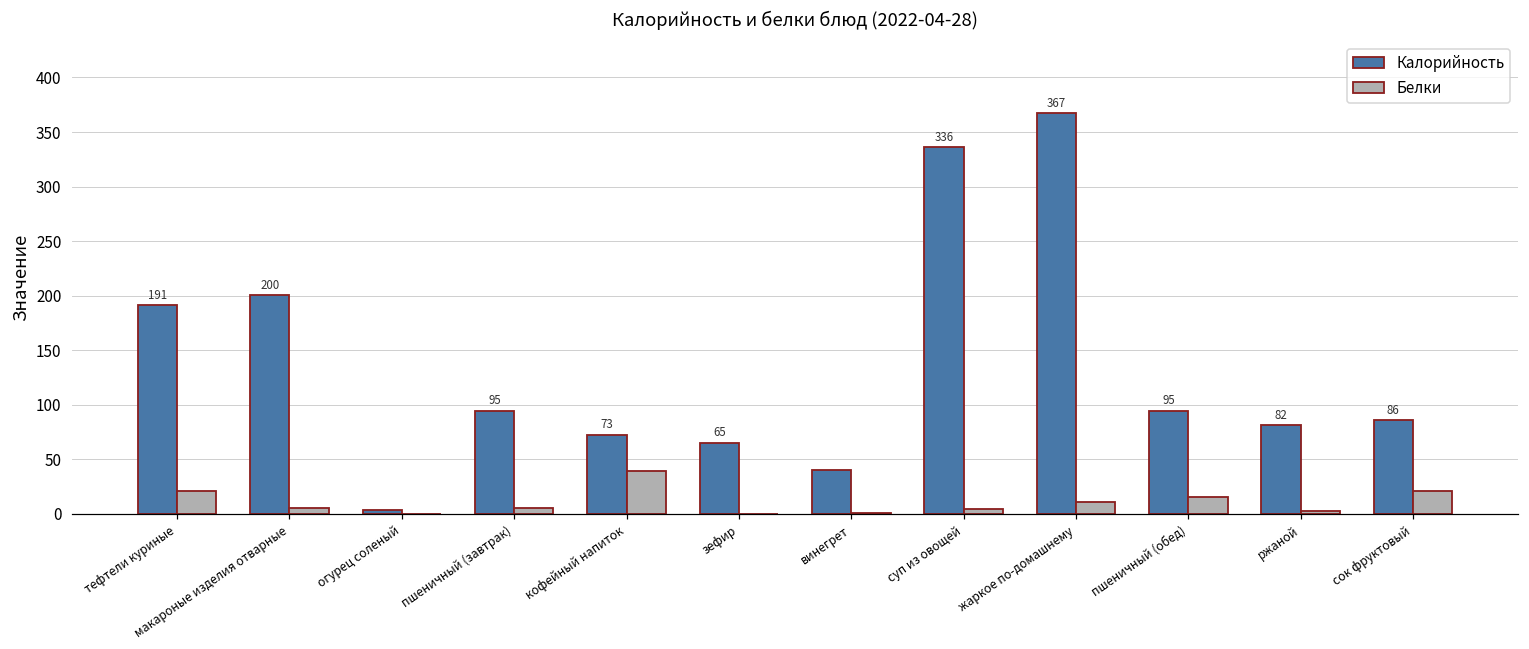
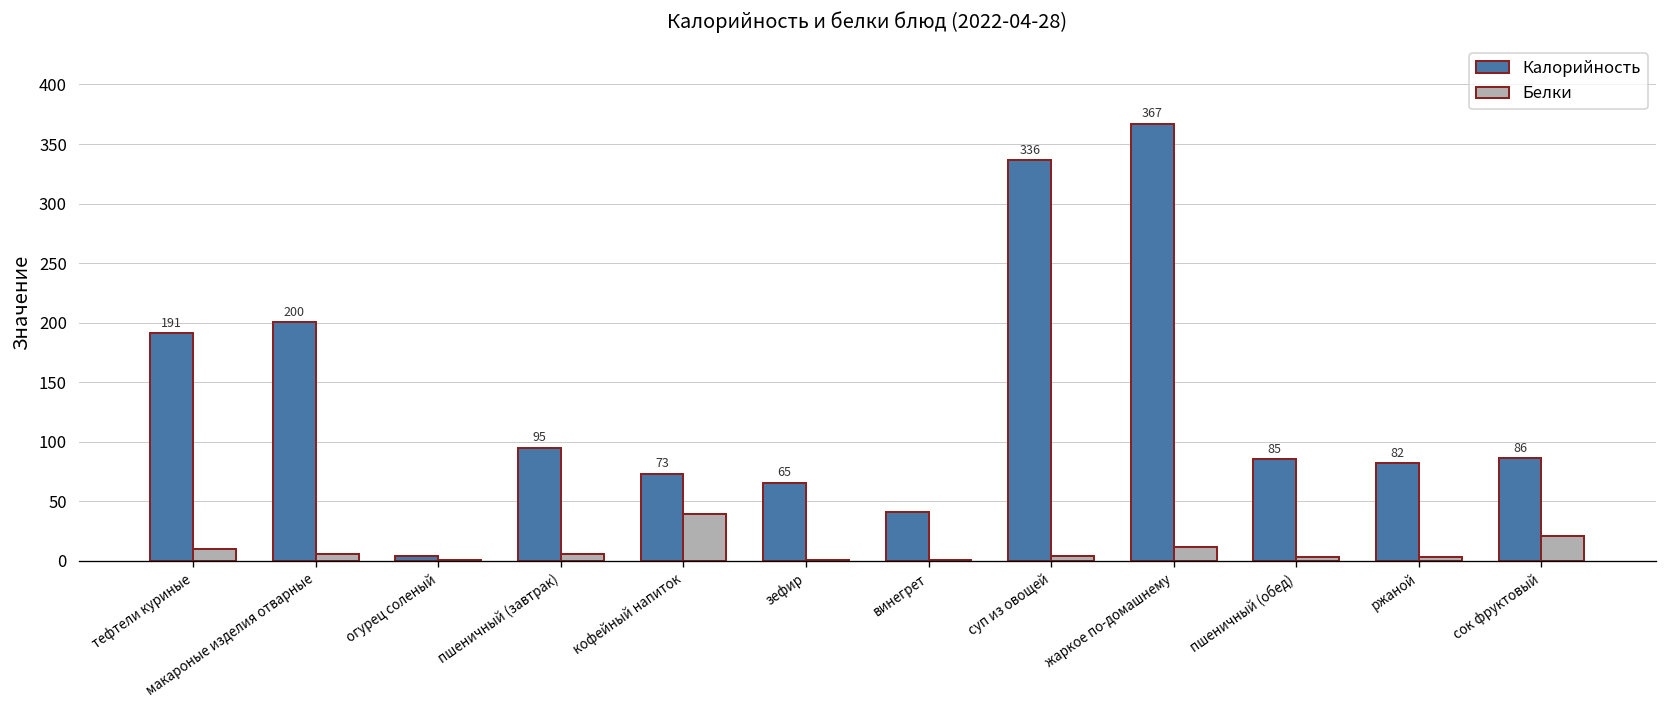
  {
    "Калорийность": {
      "тефтели куриные": 191,
      "макароные изделия отварные": 200,
      "пшеничный (завтрак)": 95,
      "кофейный напиток": 73,
      "зефир": 65,
      "суп из овощей": 336,
      "жаркое по-домашнему": 367,
-     "пшеничный (обед)": 95,
+     "пшеничный (обед)": 85,
      "ржаной": 82,
      "сок фруктовый": 86
    },
    "Белки": {
-     "тефтели куриные": 20,
+     "тефтели куриные": 10,
      "макароные изделия отварные": 10,
      "пшеничный (завтрак)": 10,
      "кофейный напиток": 40,
      "суп из овощей": 0,
      "жаркое по-домашнему": 10,
-     "пшеничный (обед)": 20,
+     "пшеничный (обед)": 0,
      "ржаной": 0,
      "сок фруктовый": 20
    }
  }
